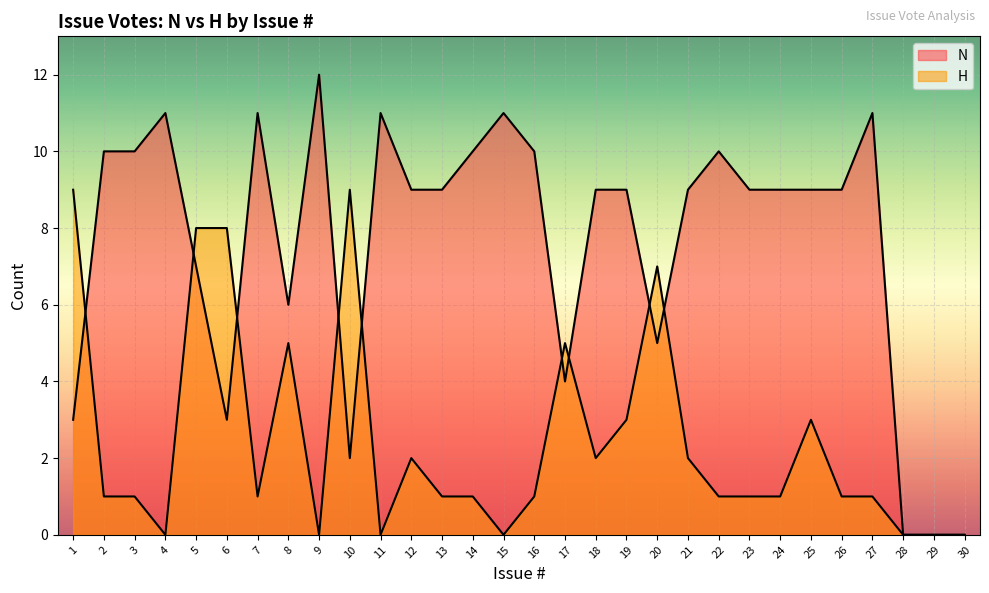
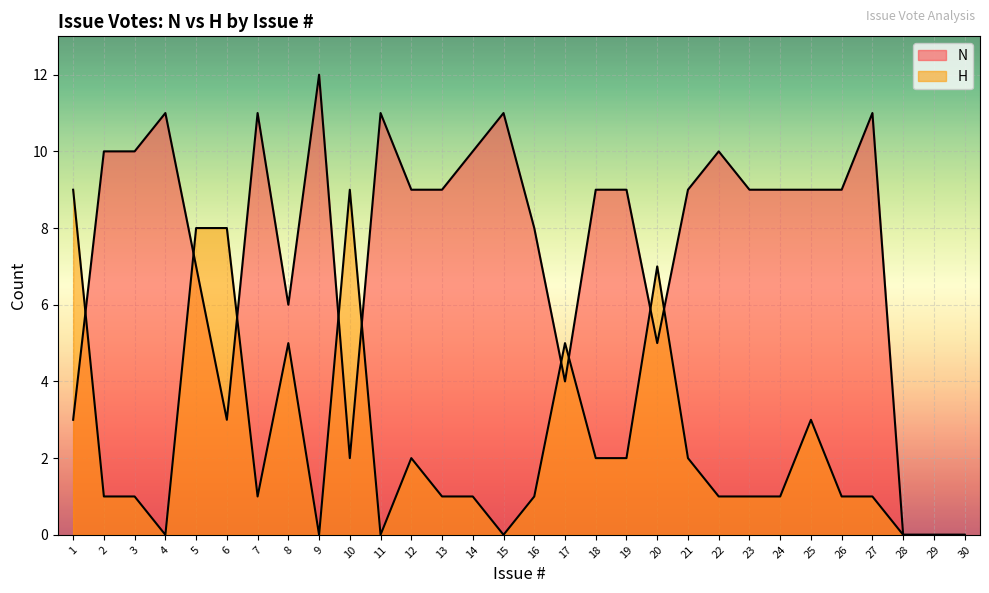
  {
    "N": {
      "1": 3,
      "2": 10,
      "3": 10,
      "4": 11,
      "5": 7,
      "6": 3,
      "7": 11,
      "8": 6,
      "9": 12,
      "10": 2,
      "11": 11,
      "12": 9,
      "13": 9,
      "14": 10,
      "15": 11,
-     "16": 10,
+     "16": 8,
      "17": 4,
      "18": 9,
      "19": 9,
      "20": 5,
      "21": 9,
      "22": 10,
      "23": 9,
      "24": 9,
      "25": 9,
      "26": 9,
      "27": 11
    },
    "H": {
      "1": 9,
      "2": 1,
      "3": 1,
      "4": 0,
      "5": 8,
      "6": 8,
      "7": 1,
      "8": 5,
      "9": 0,
      "10": 9,
      "11": 0,
      "12": 2,
      "13": 1,
      "14": 1,
      "15": 0,
      "16": 1,
      "17": 5,
      "18": 2,
-     "19": 3,
+     "19": 2,
      "20": 7,
      "21": 2,
      "22": 1,
      "23": 1,
      "24": 1,
      "25": 3,
      "26": 1,
      "27": 1
    }
  }
